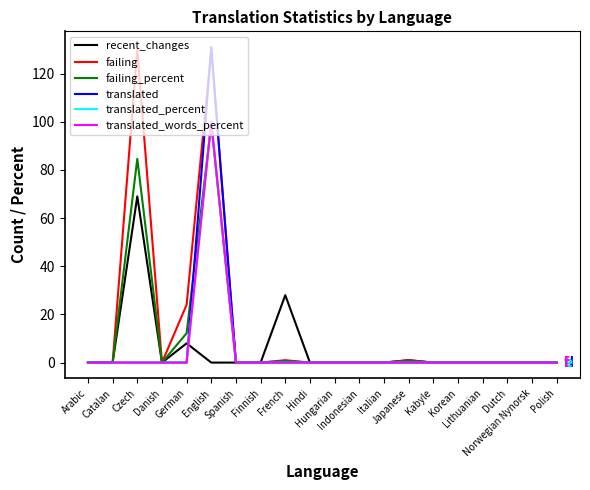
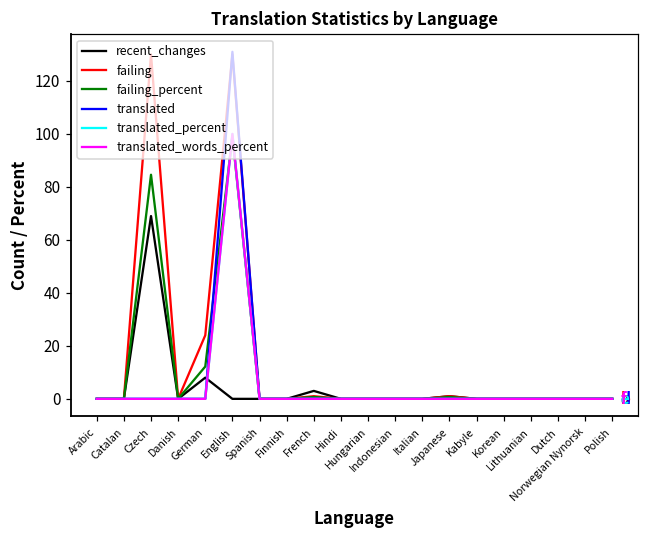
  {
    "recent_changes": {
      "Czech": 69,
      "German": 8,
      "English": 0,
-     "French": 28
+     "French": 3
    },
    "failing": {
      "German": 24
    },
    "failing_percent": {
      "Czech": 85,
      "German": 12
    }
  }
